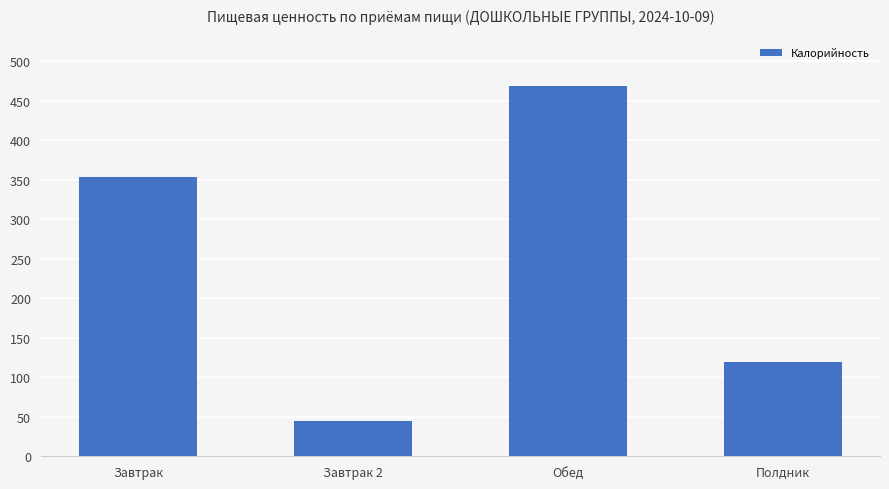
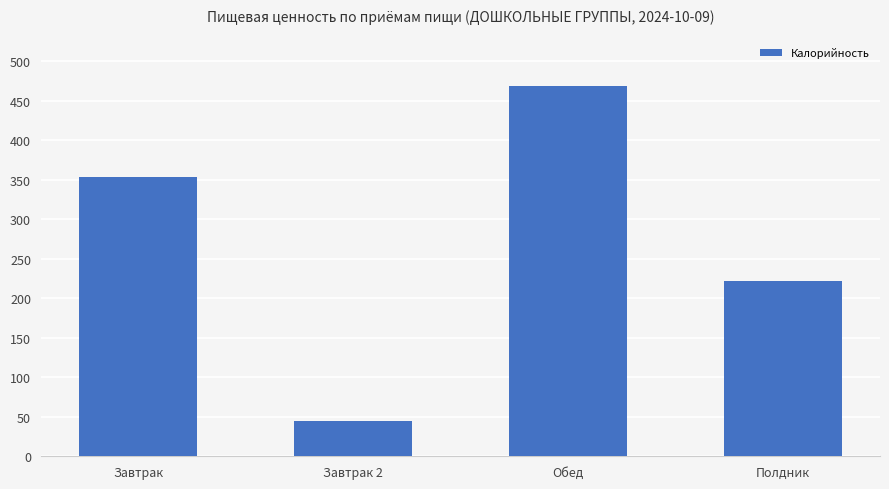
  {
    "Завтрак": 350,
    "Завтрак 2": 40,
    "Обед": 470,
-   "Полдник": 120
+   "Полдник": 220
  }
